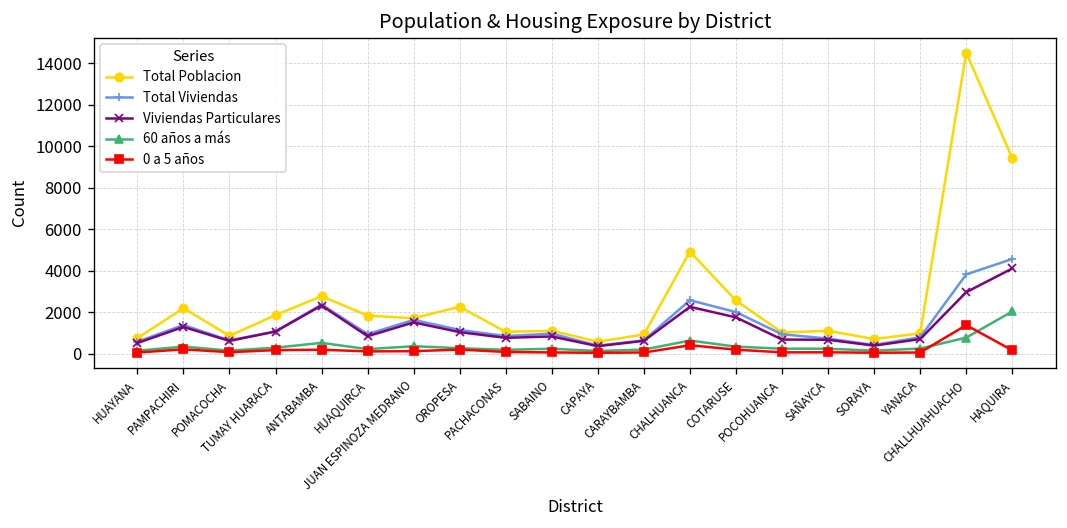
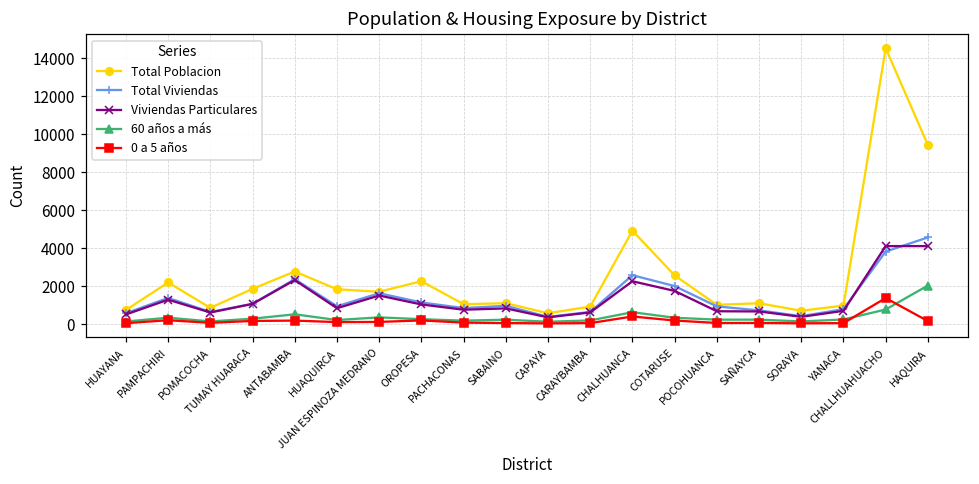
  {
    "Total Poblacion": {
      "HUAYANA": 800,
      "PAMPACHIRI": 2200,
      "POMACOCHA": 900,
      "TUMAY HUARACA": 1900,
      "ANTABAMBA": 2800,
      "HUAQUIRCA": 1800,
      "OROPESA": 2300,
      "PACHACONAS": 1100,
      "CAPAYA": 600,
      "CARAYBAMBA": 900,
      "CHALHUANCA": 4900,
      "COTARUSE": 2600,
      "SAÑAYCA": 1100,
      "SORAYA": 700,
      "YANACA": 1000,
      "CHALLHUAHUACHO": 14500,
      "HAQUIRA": 9400
    },
    "Total Viviendas": {
      "CHALHUANCA": 2600,
      "COTARUSE": 2000,
      "CHALLHUAHUACHO": 3800,
      "HAQUIRA": 4600
    },
    "Viviendas Particulares": {
      "CHALHUANCA": 2300,
      "COTARUSE": 1800,
      "POCOHUANCA": 700,
-     "CHALLHUAHUACHO": 3000,
+     "CHALLHUAHUACHO": 4100,
      "HAQUIRA": 4100
    },
    "60 años a más": {
      "ANTABAMBA": 500,
      "JUAN ESPINOZA MEDRANO": 400,
      "SABAINO": 200,
      "CHALHUANCA": 600,
      "POCOHUANCA": 200,
      "SAÑAYCA": 200,
      "YANACA": 300,
      "CHALLHUAHUACHO": 800,
      "HAQUIRA": 2000
    },
    "0 a 5 años": {
      "ANTABAMBA": 200,
      "JUAN ESPINOZA MEDRANO": 100,
      "SABAINO": 100,
      "CHALHUANCA": 400,
      "POCOHUANCA": 100,
      "SAÑAYCA": 100,
      "YANACA": 100,
      "CHALLHUAHUACHO": 1400,
      "HAQUIRA": 200
    }
  }
